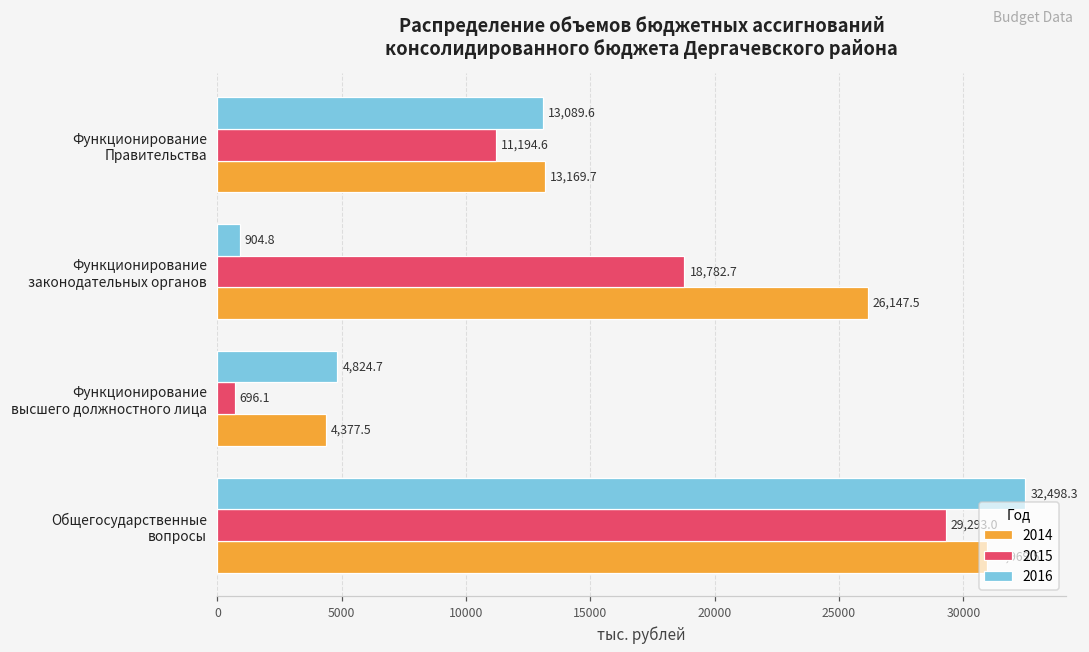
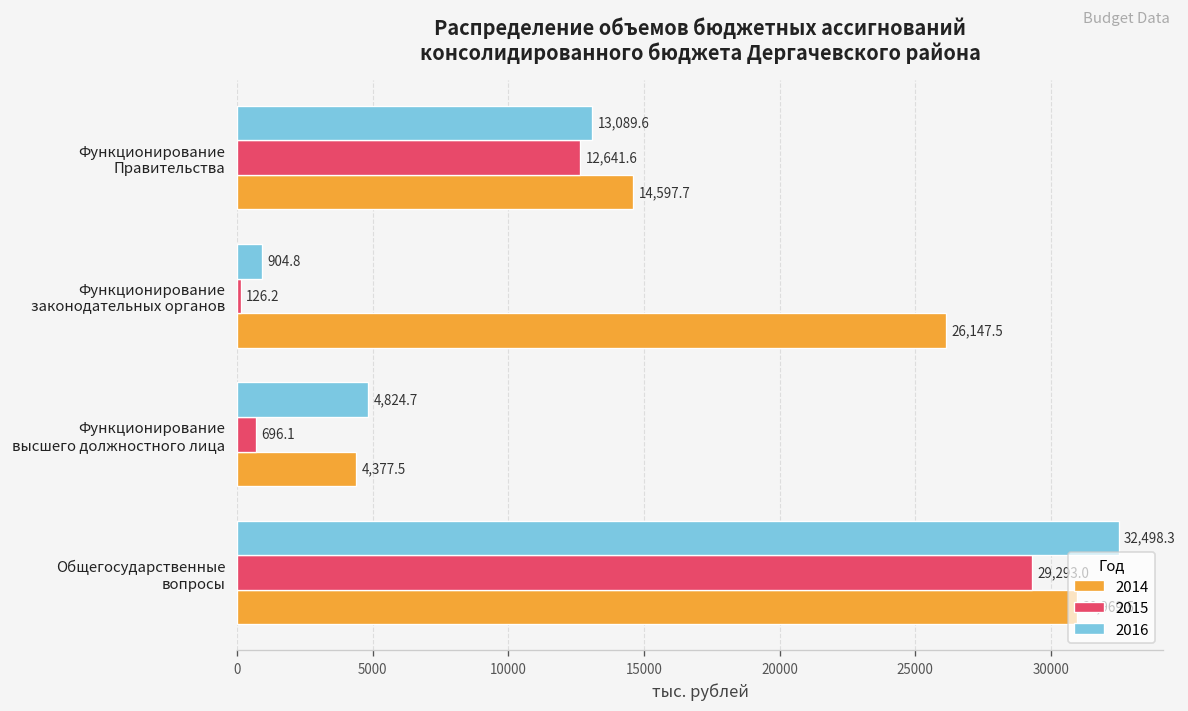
  {
    "2014": {
-     "Функционирование Правительства": "13,169.7",
+     "Функционирование Правительства": "14,597.7",
      "Функционирование законодательных органов": "26,147.5",
      "Функционирование высшего должностного лица": "4,377.5"
    },
    "2015": {
-     "Функционирование Правительства": "11,194.6",
-     "Функционирование законодательных органов": "18,782.7",
+     "Функционирование Правительства": "12,641.6",
+     "Функционирование законодательных органов": "126.2",
      "Функционирование высшего должностного лица": "696.1"
    },
    "2016": {
      "Функционирование Правительства": "13,089.6",
      "Функционирование законодательных органов": "904.8",
      "Функционирование высшего должностного лица": "4,824.7",
      "Общегосударственные вопросы": "32,498.3"
    }
  }
